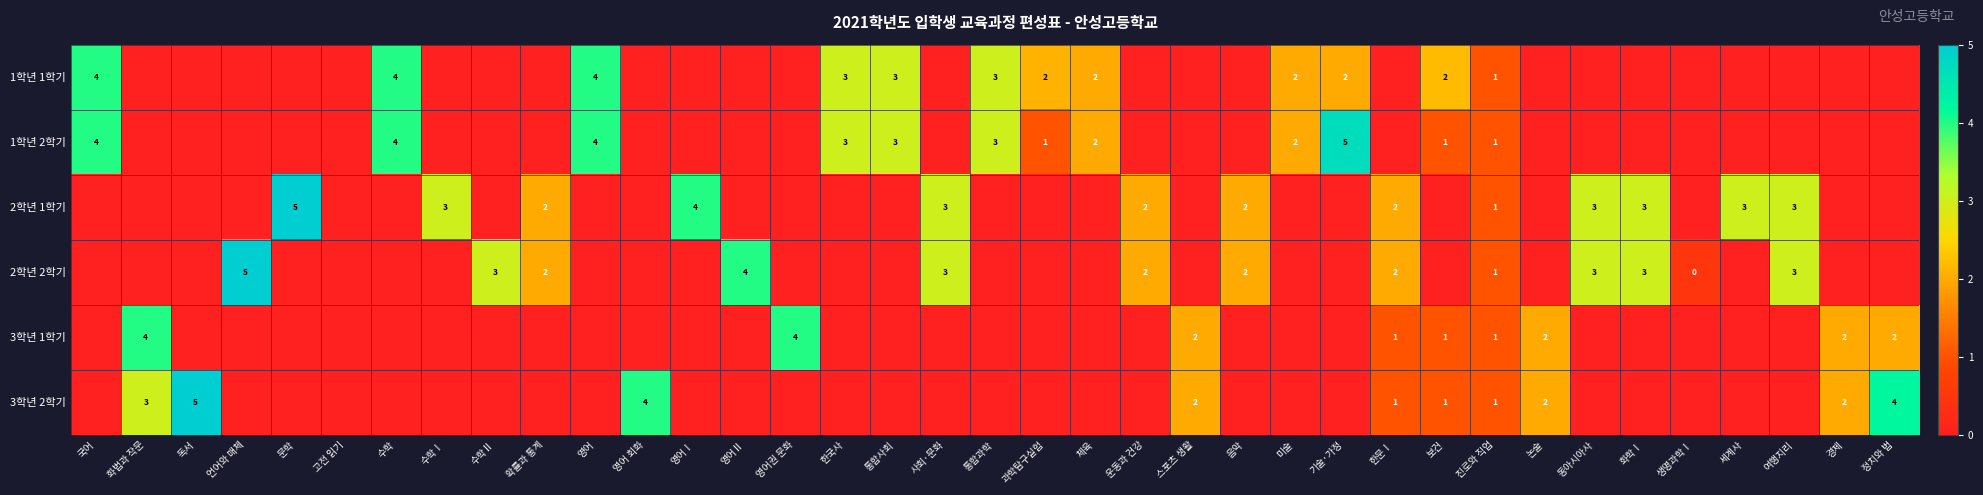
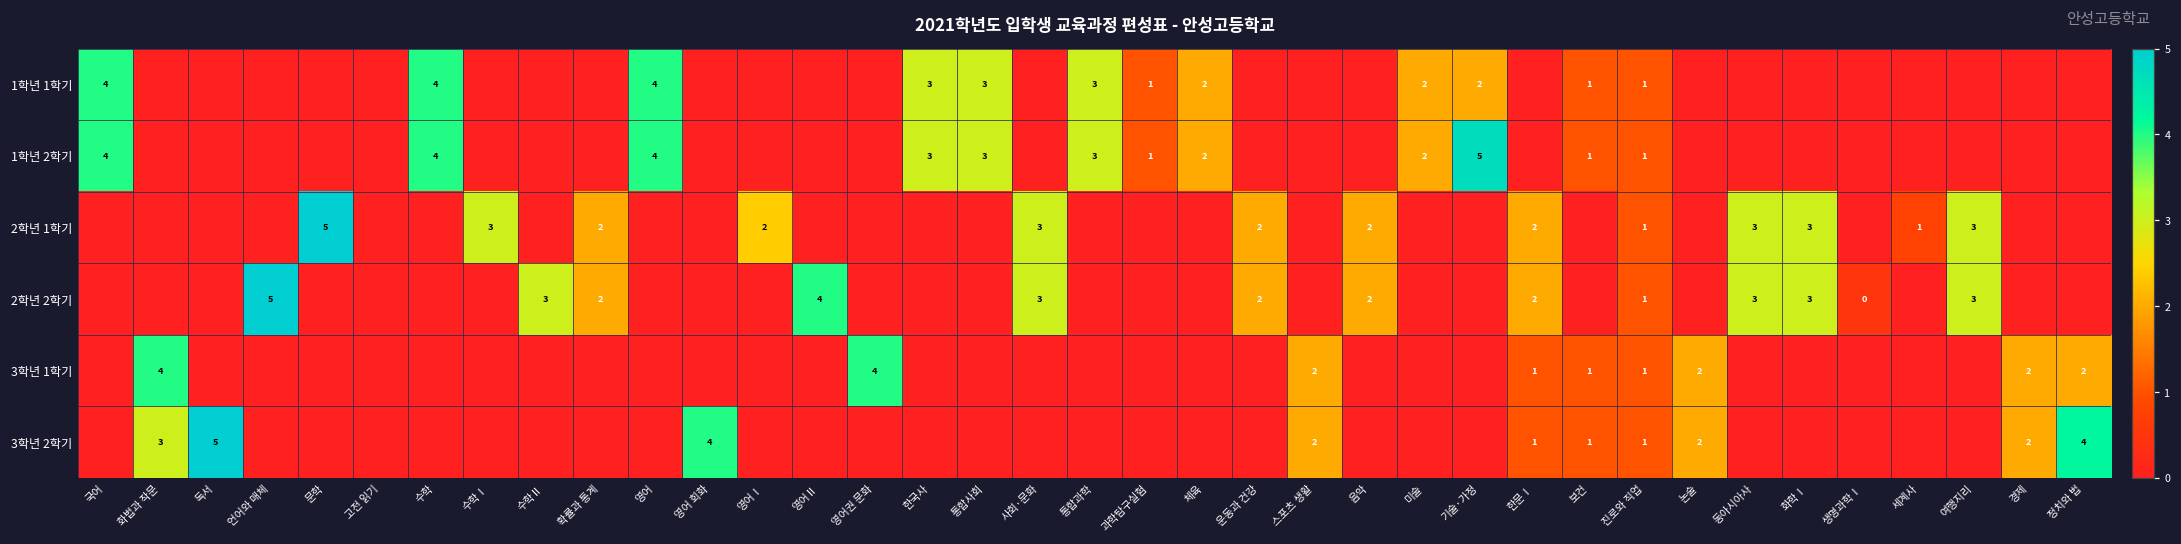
  {
    "1학년 1학기": {
      "국어": 4,
      "수학": 4,
      "영어": 4,
      "한국사": 3,
      "통합사회": 3,
      "통합과학": 3,
-     "과학탐구실험": 2,
+     "과학탐구실험": 1,
      "체육": 2,
      "미술": 2,
      "기술·가정": 2,
-     "보건": 2,
+     "보건": 1,
      "진로와 직업": 1
    },
    "1학년 2학기": {
      "국어": 4,
      "수학": 4,
      "영어": 4,
      "한국사": 3,
      "통합사회": 3,
      "통합과학": 3,
      "과학탐구실험": 1,
      "체육": 2,
      "미술": 2,
      "기술·가정": 5,
      "보건": 1,
      "진로와 직업": 1
    },
    "2학년 1학기": {
      "문학": 5,
      "수학Ⅰ": 3,
      "확률과 통계": 2,
-     "영어Ⅰ": 4,
+     "영어Ⅰ": 2,
      "사회·문화": 3,
      "운동과 건강": 2,
      "음악": 2,
      "한문Ⅰ": 2,
      "진로와 직업": 1,
      "동아시아사": 3,
      "화학Ⅰ": 3,
-     "세계사": 3,
+     "세계사": 1,
      "여행지리": 3
    },
    "2학년 2학기": {
      "언어와 매체": 5,
      "수학Ⅱ": 3,
      "확률과 통계": 2,
      "영어Ⅱ": 4,
      "사회·문화": 3,
      "운동과 건강": 2,
      "음악": 2,
      "한문Ⅰ": 2,
      "진로와 직업": 1,
      "동아시아사": 3,
      "화학Ⅰ": 3,
      "생명과학Ⅰ": 0,
      "여행지리": 3
    },
    "3학년 1학기": {
      "화법과 작문": 4,
      "영어권 문화": 4,
      "스포츠 생활": 2,
      "한문Ⅰ": 1,
      "보건": 1,
      "진로와 직업": 1,
      "논술": 2,
      "경제": 2,
      "정치와 법": 2
    },
    "3학년 2학기": {
      "화법과 작문": 3,
      "독서": 5,
      "영어 회화": 4,
      "스포츠 생활": 2,
      "한문Ⅰ": 1,
      "보건": 1,
      "진로와 직업": 1,
      "논술": 2,
      "경제": 2,
      "정치와 법": 4
    }
  }
